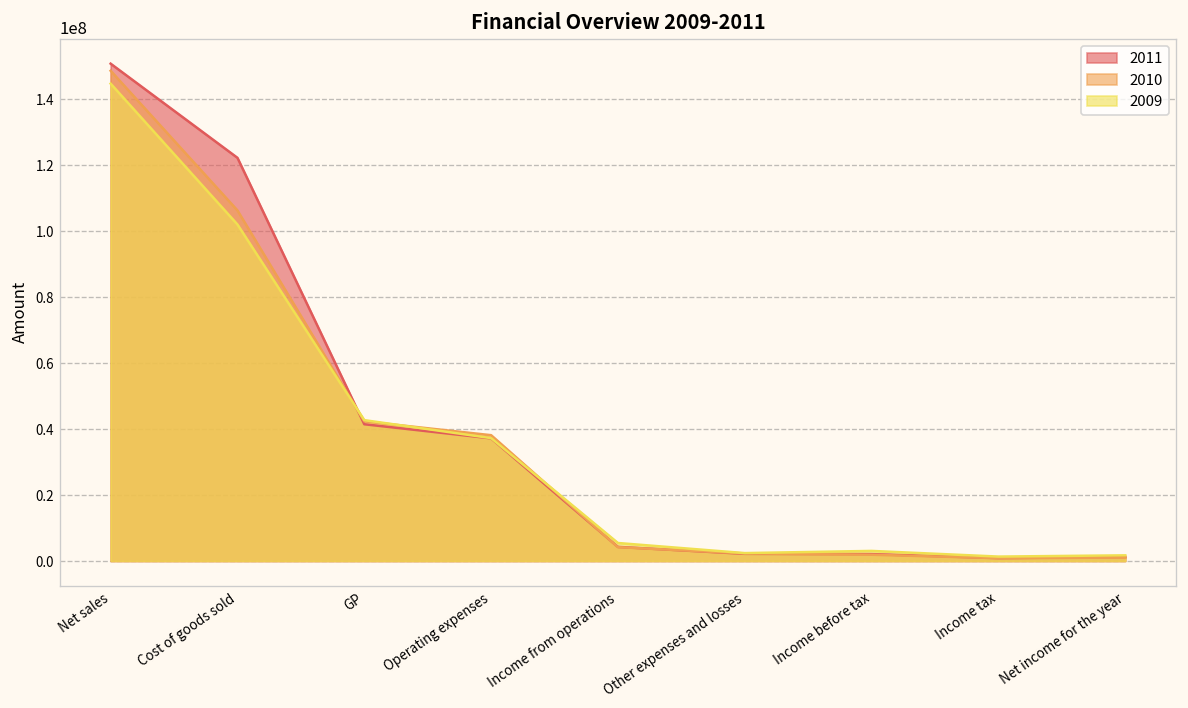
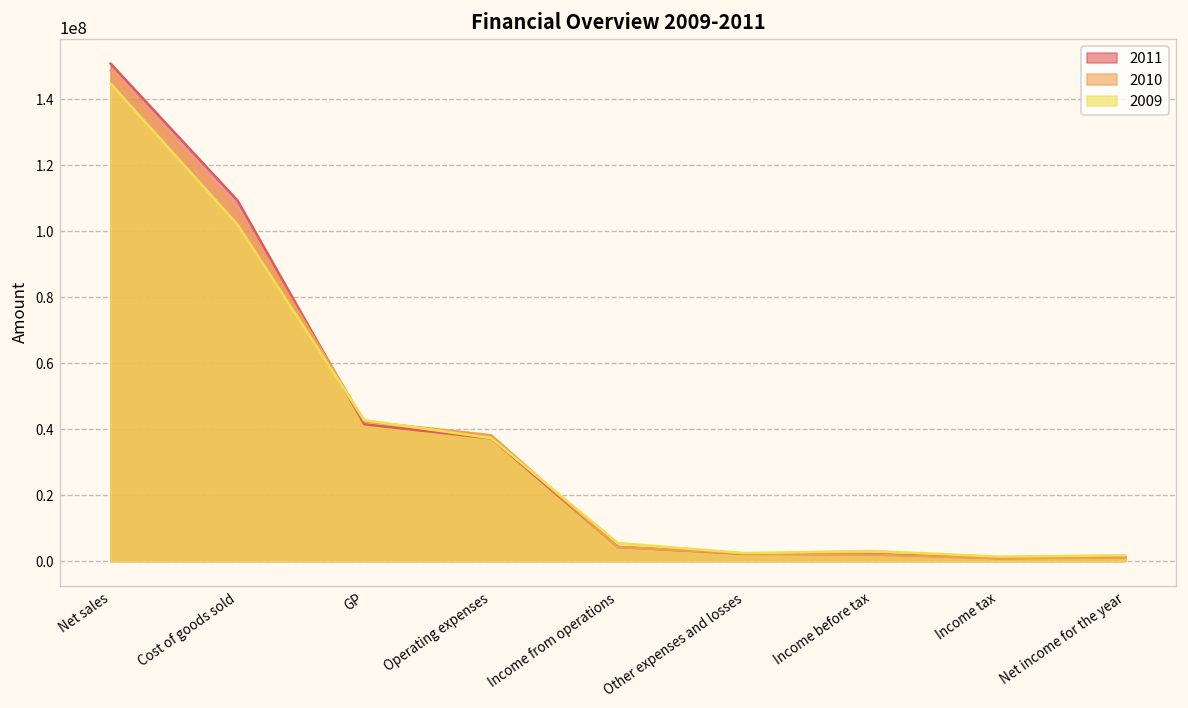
  {
    "2011": {
      "Net sales": 151000000,
-     "Cost of goods sold": 122000000
+     "Cost of goods sold": 109000000
    }
  }
